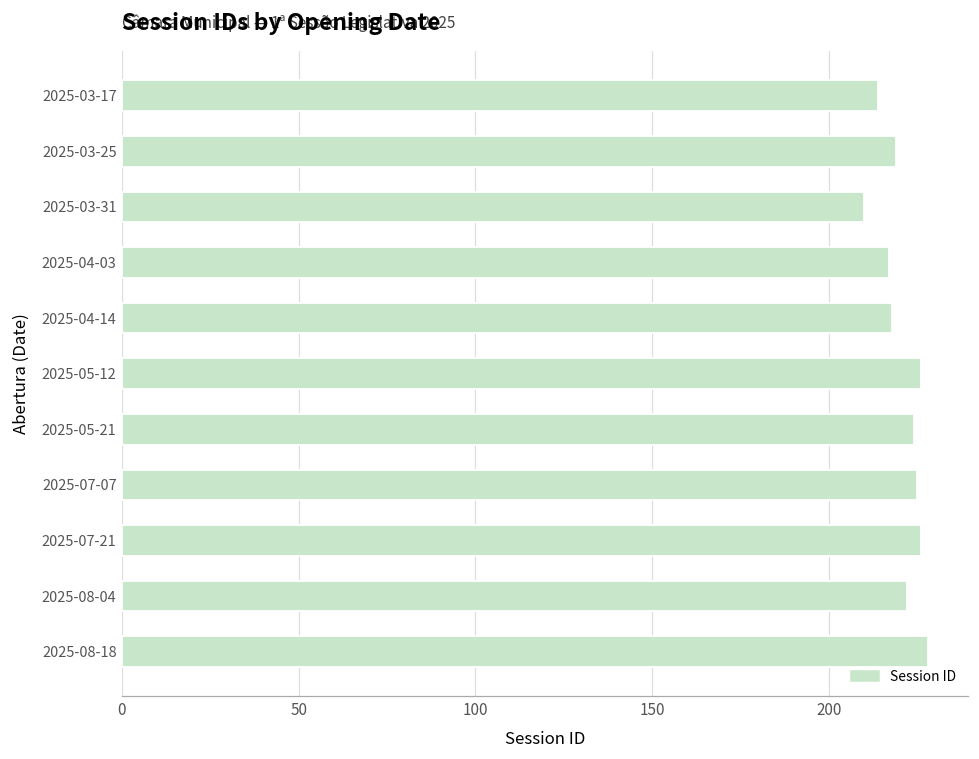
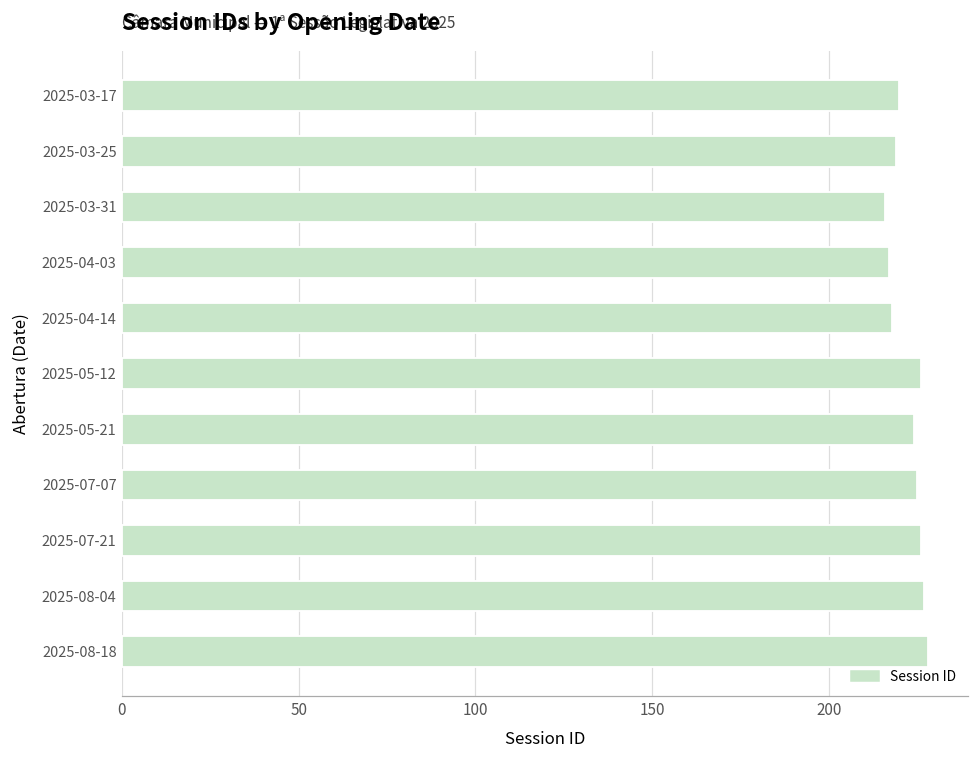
  {
-   "2025-03-17": 214,
+   "2025-03-17": 220,
    "2025-03-25": 219,
-   "2025-03-31": 210,
+   "2025-03-31": 216,
    "2025-04-03": 217,
    "2025-04-14": 218,
    "2025-05-12": 226,
    "2025-05-21": 224,
    "2025-07-07": 225,
    "2025-07-21": 226,
-   "2025-08-04": 222,
+   "2025-08-04": 227,
    "2025-08-18": 228
  }
